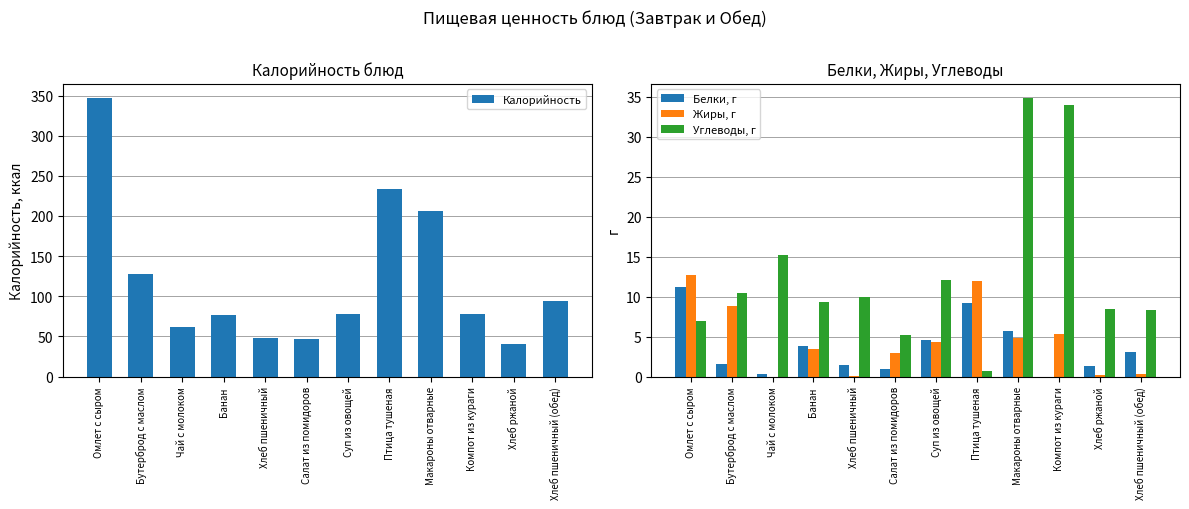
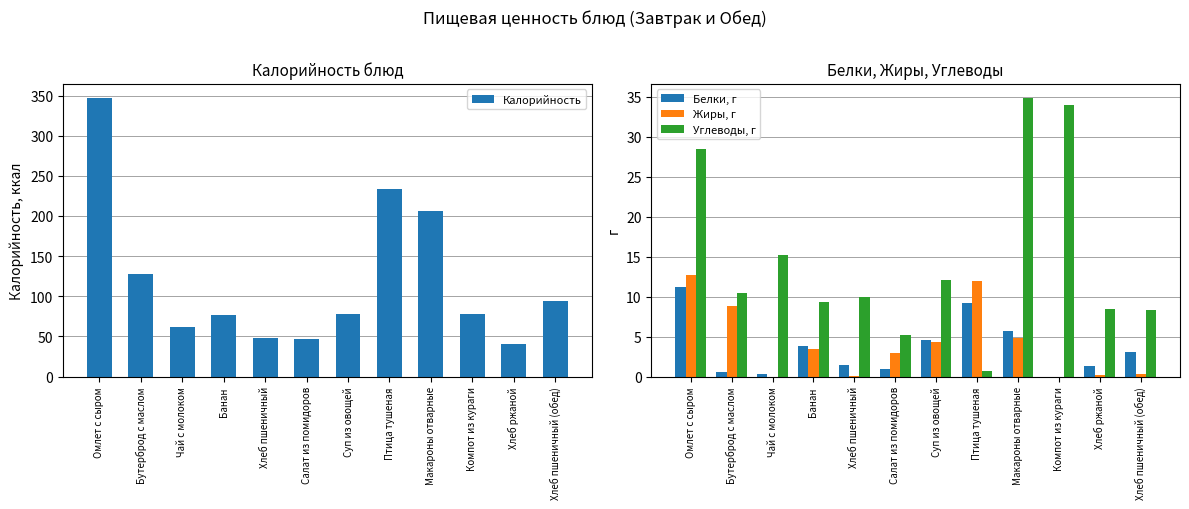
  {
    "Калорийность блюд": {
      "Омлет с сыром": 350,
      "Бутерброд с маслом": 130,
      "Чай с молоком": 60,
      "Банан": 80,
      "Хлеб пшеничный": 50,
      "Салат из помидоров": 50,
      "Суп из овощей": 80,
      "Птица тушеная": 230,
      "Макароны отварные": 210,
      "Компот из кураги": 80,
      "Хлеб ржаной": 40,
      "Хлеб пшеничный (обед)": 90
    },
    "Белки, Жиры, Углеводы": {
      "Белки, г": {
        "Омлет с сыром": 11,
-       "Бутерброд с маслом": 2,
+       "Бутерброд с маслом": 1,
        "Банан": 4,
        "Хлеб пшеничный": 2,
        "Салат из помидоров": 1,
        "Суп из овощей": 5,
        "Птица тушеная": 9,
        "Макароны отварные": 6,
        "Компот из кураги": 0,
        "Хлеб ржаной": 1,
        "Хлеб пшеничный (обед)": 3
      },
      "Жиры, г": {
        "Омлет с сыром": 13,
        "Бутерброд с маслом": 9,
        "Чай с молоком": 0,
        "Банан": 3,
        "Салат из помидоров": 3,
        "Суп из овощей": 4,
        "Птица тушеная": 12,
        "Макароны отварные": 5,
-       "Компот из кураги": 5
+       "Компот из кураги": 0
      },
      "Углеводы, г": {
-       "Омлет с сыром": 7,
+       "Омлет с сыром": 29,
        "Бутерброд с маслом": 10,
        "Чай с молоком": 15,
        "Банан": 9,
        "Хлеб пшеничный": 10,
        "Салат из помидоров": 5,
        "Суп из овощей": 12,
        "Птица тушеная": 1,
        "Макароны отварные": 35,
        "Компот из кураги": 34,
        "Хлеб ржаной": 9,
        "Хлеб пшеничный (обед)": 8
      }
    }
  }
